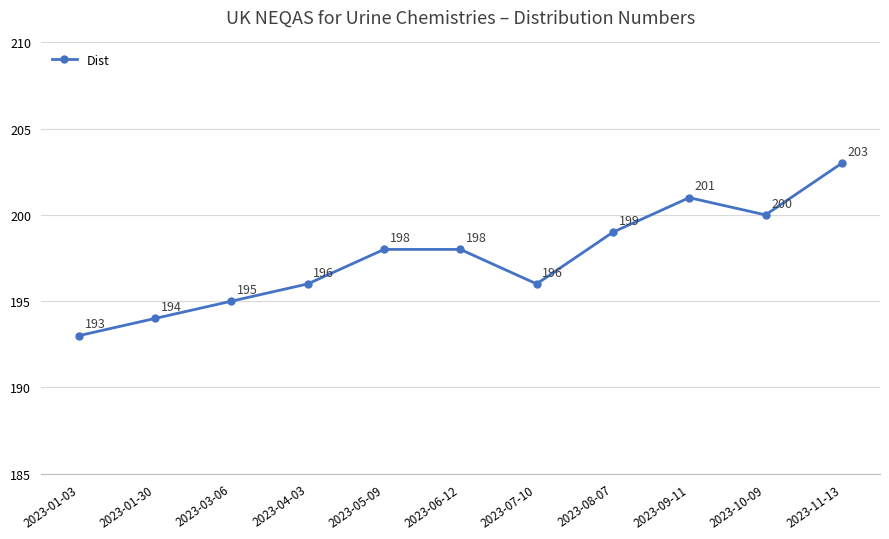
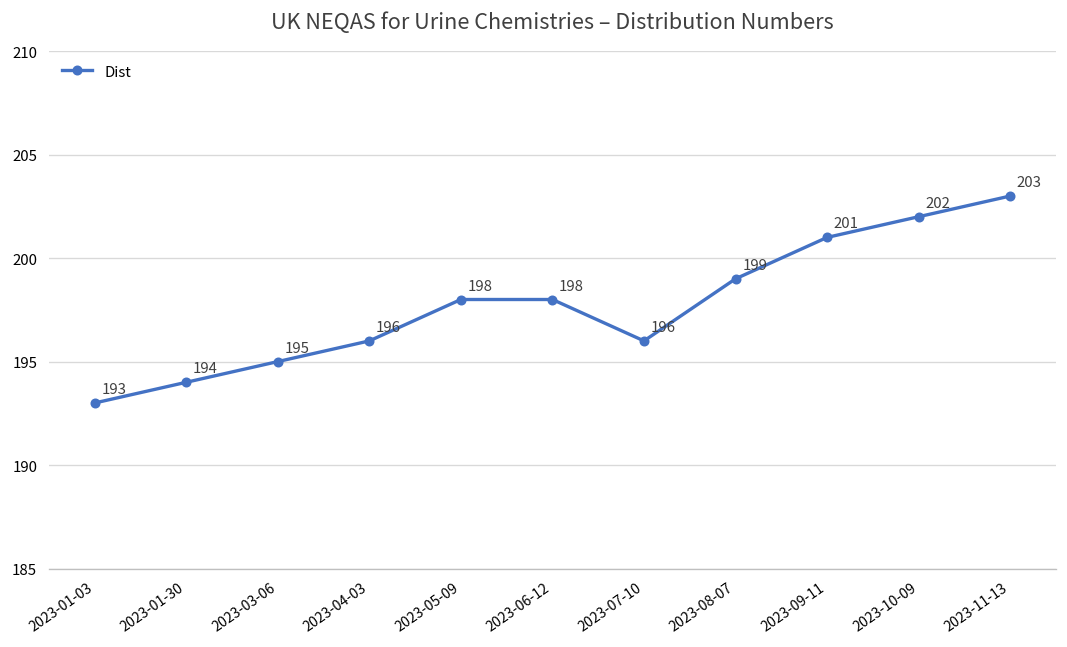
  {
    "2023-01-03": 193,
    "2023-01-30": 194,
    "2023-03-06": 195,
    "2023-04-03": 196,
    "2023-05-09": 198,
    "2023-06-12": 198,
    "2023-07-10": 196,
    "2023-08-07": 199,
    "2023-09-11": 201,
-   "2023-10-09": 200,
+   "2023-10-09": 202,
    "2023-11-13": 203
  }
